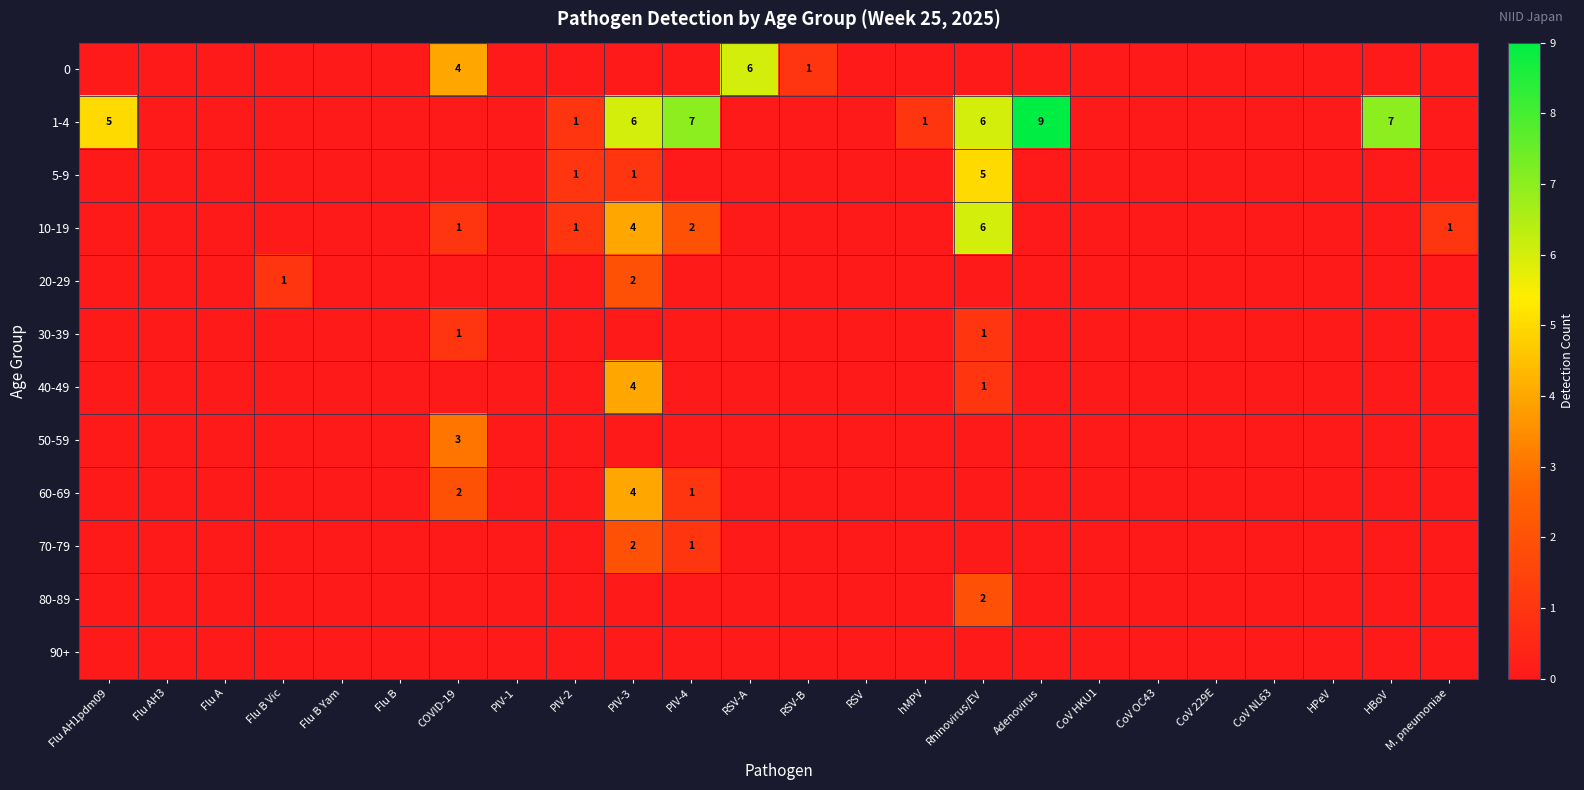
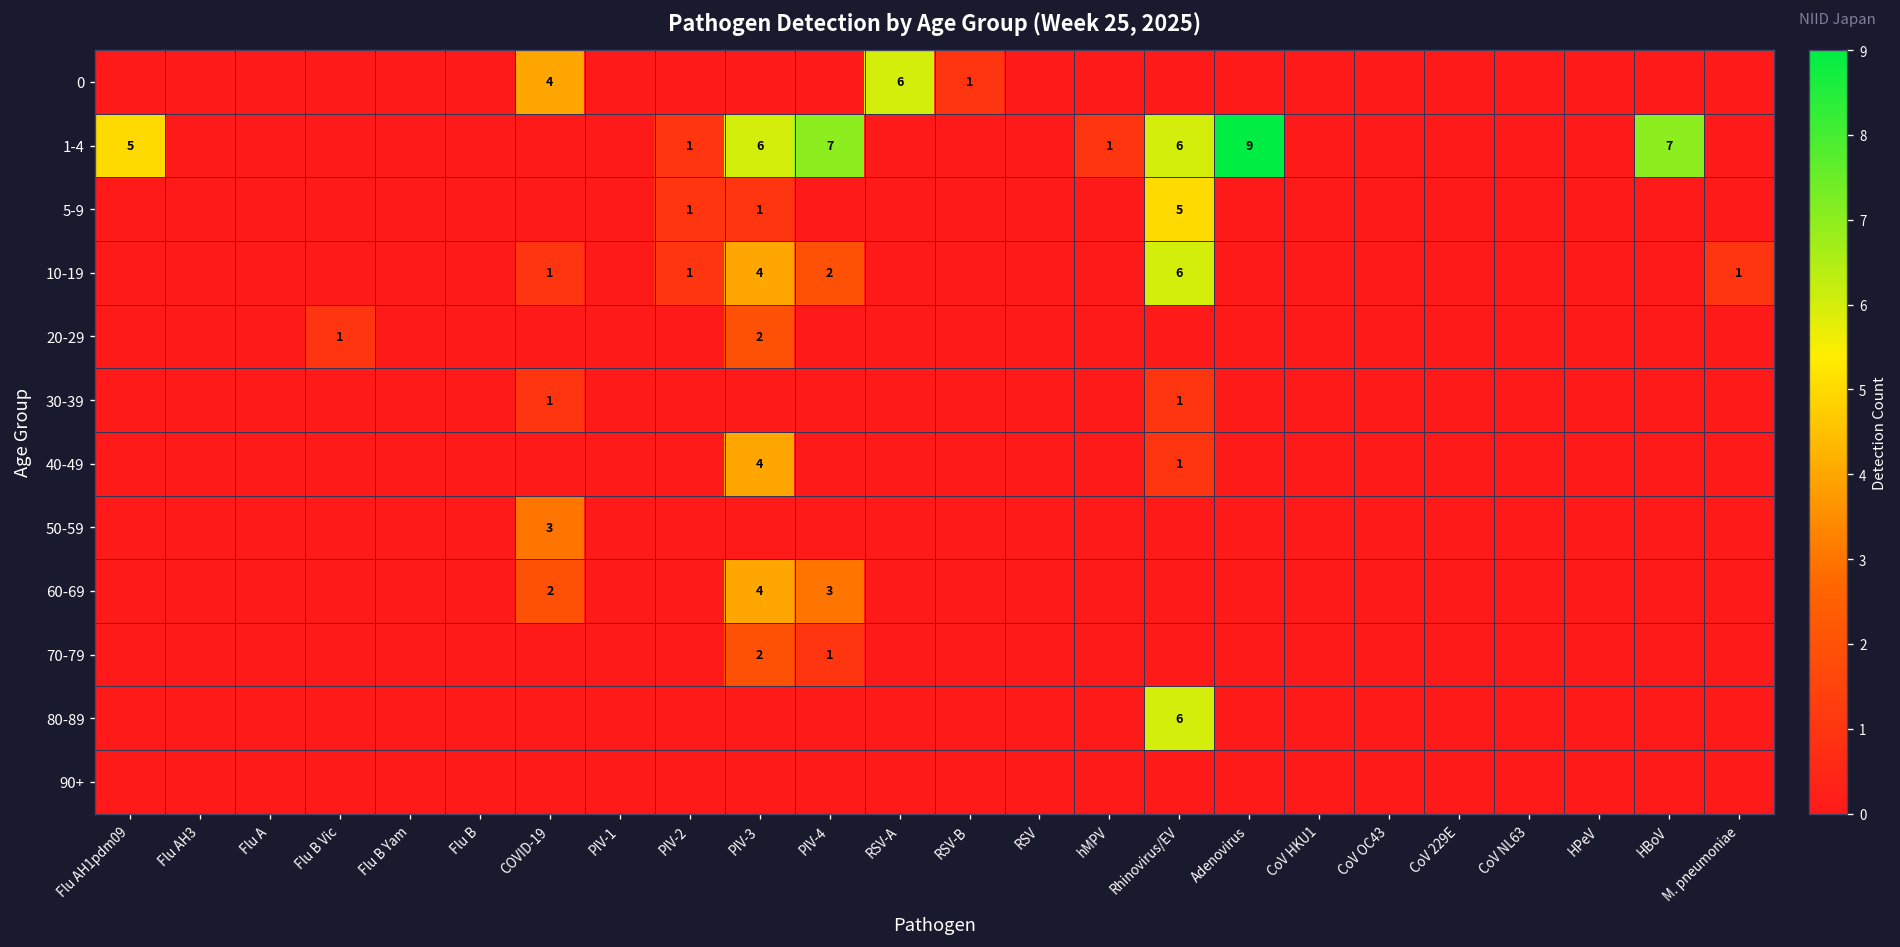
  {
    "0": {
      "COVID-19": 4,
      "RSV-A": 6,
      "RSV-B": 1
    },
    "1-4": {
      "Flu AH1pdm09": 5,
      "PIV-2": 1,
      "PIV-3": 6,
      "PIV-4": 7,
      "hMPV": 1,
      "Rhinovirus/EV": 6,
      "Adenovirus": 9,
      "HBoV": 7
    },
    "5-9": {
      "PIV-2": 1,
      "PIV-3": 1,
      "Rhinovirus/EV": 5
    },
    "10-19": {
      "COVID-19": 1,
      "PIV-2": 1,
      "PIV-3": 4,
      "PIV-4": 2,
      "Rhinovirus/EV": 6,
      "M. pneumoniae": 1
    },
    "20-29": {
      "Flu B Vic": 1,
      "PIV-3": 2
    },
    "30-39": {
      "COVID-19": 1,
      "Rhinovirus/EV": 1
    },
    "40-49": {
      "PIV-3": 4,
      "Rhinovirus/EV": 1
    },
    "50-59": {
      "COVID-19": 3
    },
    "60-69": {
      "COVID-19": 2,
      "PIV-3": 4,
-     "PIV-4": 1
+     "PIV-4": 3
    },
    "70-79": {
      "PIV-3": 2,
      "PIV-4": 1
    },
    "80-89": {
-     "Rhinovirus/EV": 2
+     "Rhinovirus/EV": 6
    }
  }
